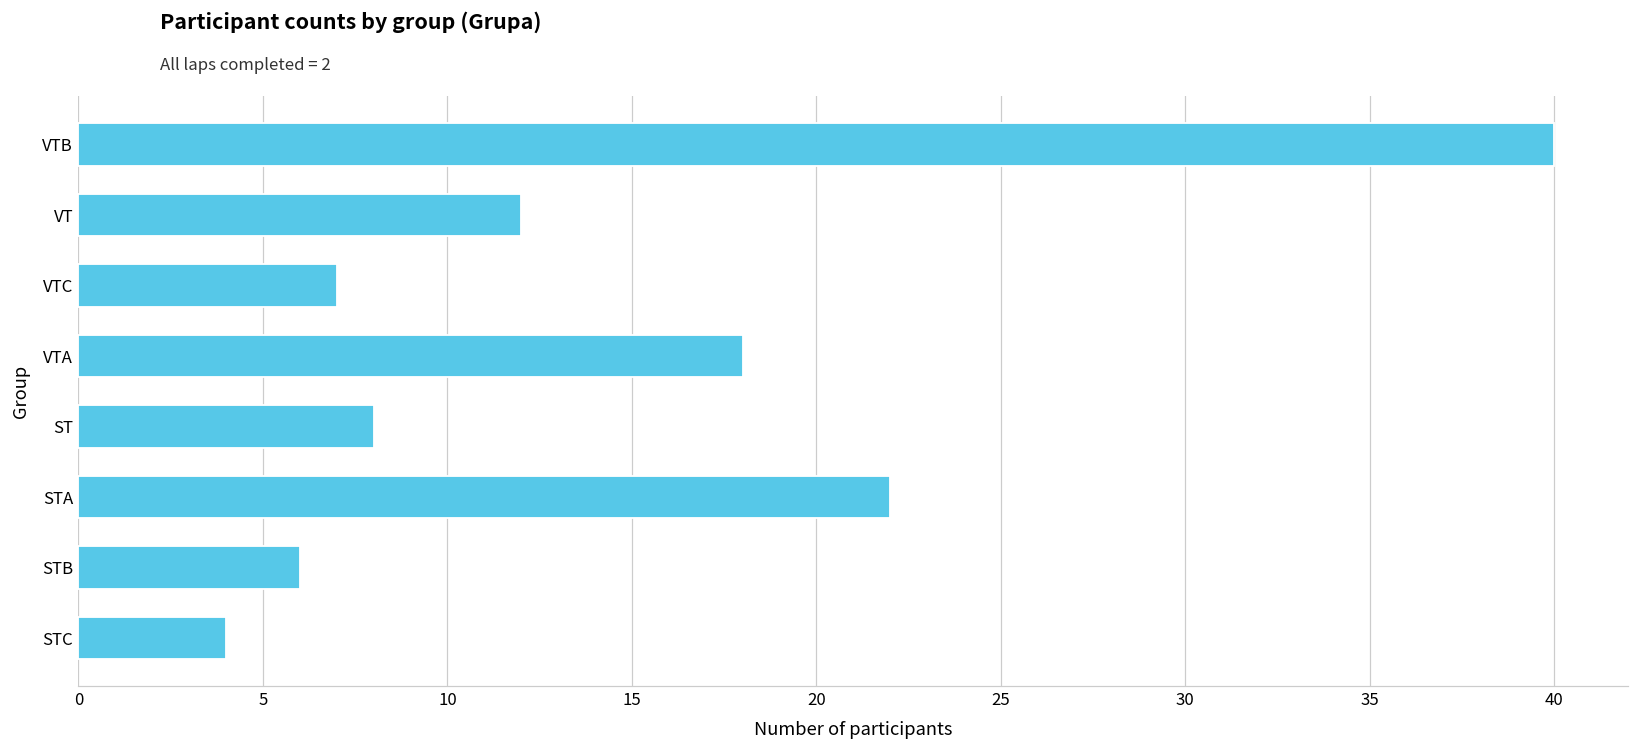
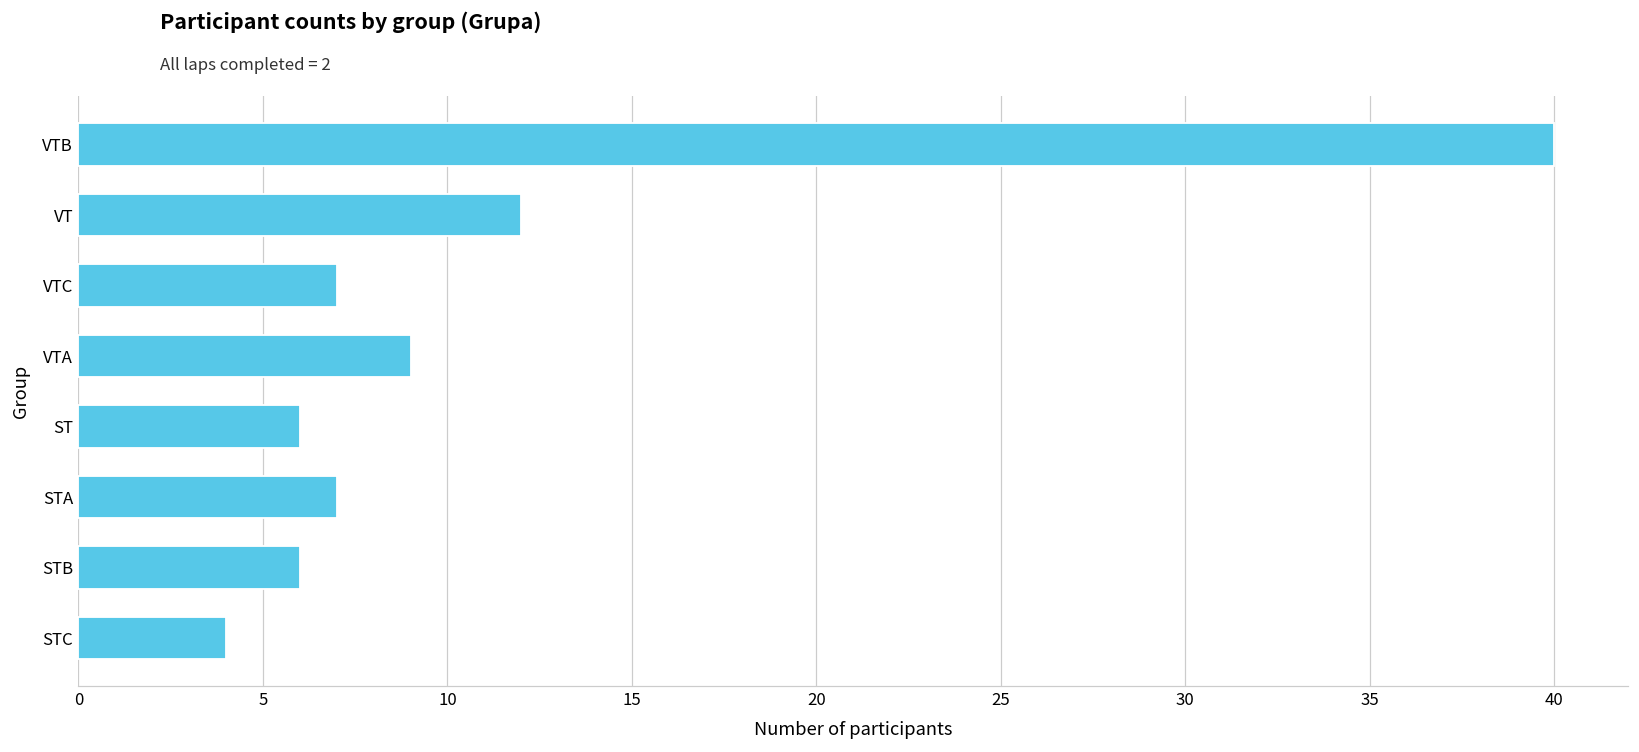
  {
    "VTB": 40,
    "VT": 12,
    "VTC": 7,
-   "VTA": 18,
-   "ST": 8,
-   "STA": 22,
+   "VTA": 9,
+   "ST": 6,
+   "STA": 7,
    "STB": 6,
    "STC": 4
  }
